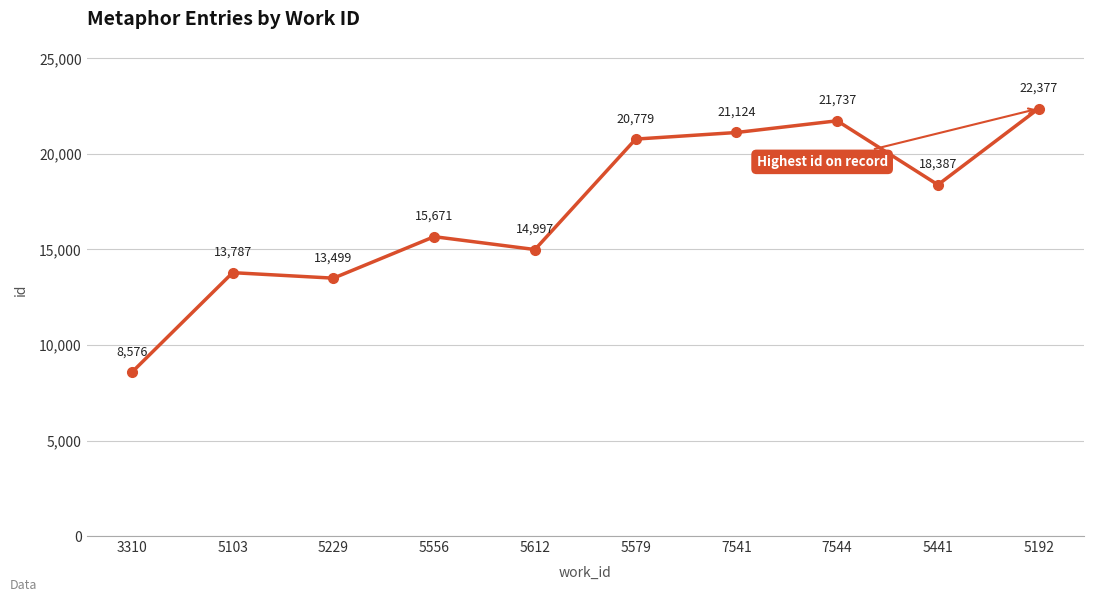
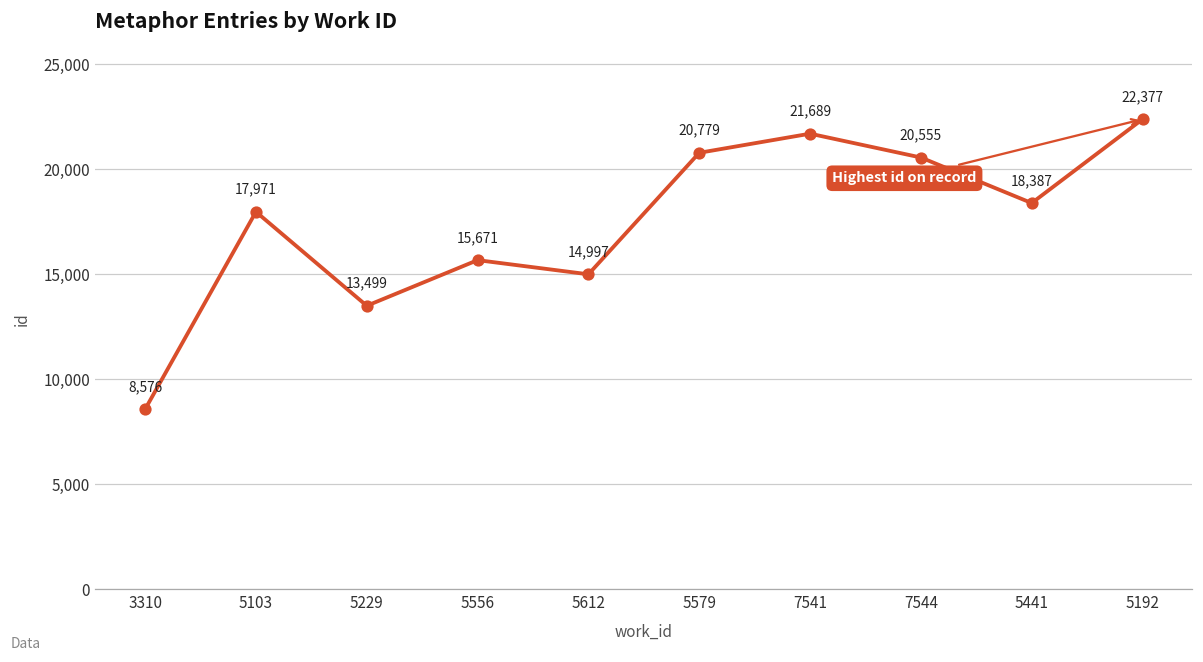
  {
    "3310": "8,576",
-   "5103": "13,787",
+   "5103": "17,971",
    "5229": "13,499",
    "5556": "15,671",
    "5612": "14,997",
    "5579": "20,779",
-   "7541": "21,124",
-   "7544": "21,737",
+   "7541": "21,689",
+   "7544": "20,555",
    "5441": "18,387",
    "5192": "22,377"
  }
